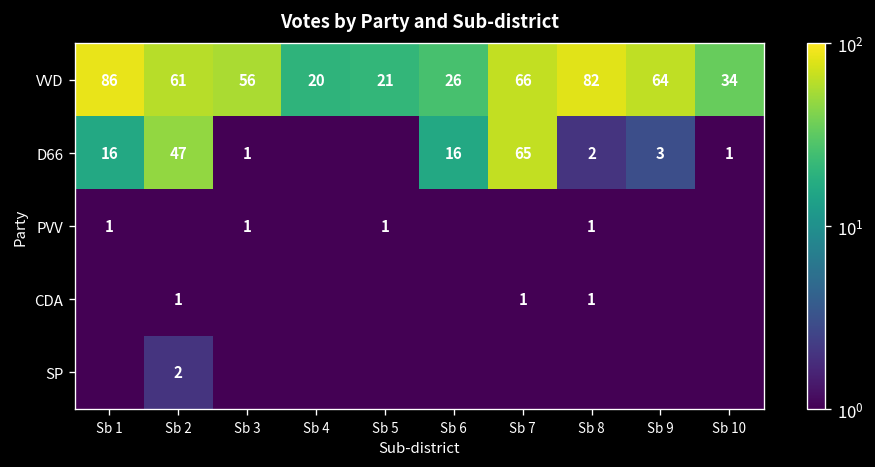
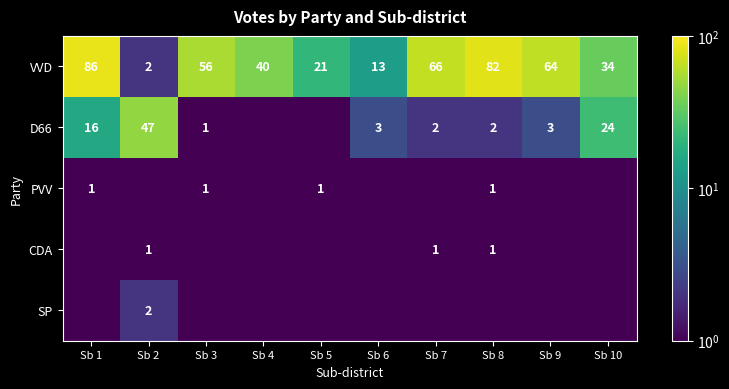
  {
    "VVD": {
      "Sb 1": 86,
-     "Sb 2": 61,
+     "Sb 2": 2,
      "Sb 3": 56,
-     "Sb 4": 20,
+     "Sb 4": 40,
      "Sb 5": 21,
-     "Sb 6": 26,
+     "Sb 6": 13,
      "Sb 7": 66,
      "Sb 8": 82,
      "Sb 9": 64,
      "Sb 10": 34
    },
    "D66": {
      "Sb 1": 16,
      "Sb 2": 47,
      "Sb 3": 1,
-     "Sb 6": 16,
-     "Sb 7": 65,
+     "Sb 6": 3,
+     "Sb 7": 2,
      "Sb 8": 2,
      "Sb 9": 3,
-     "Sb 10": 1
+     "Sb 10": 24
    },
    "PVV": {
      "Sb 1": 1,
      "Sb 3": 1,
      "Sb 5": 1,
      "Sb 8": 1
    },
    "CDA": {
      "Sb 2": 1,
      "Sb 7": 1,
      "Sb 8": 1
    },
    "SP": {
      "Sb 2": 2
    }
  }
